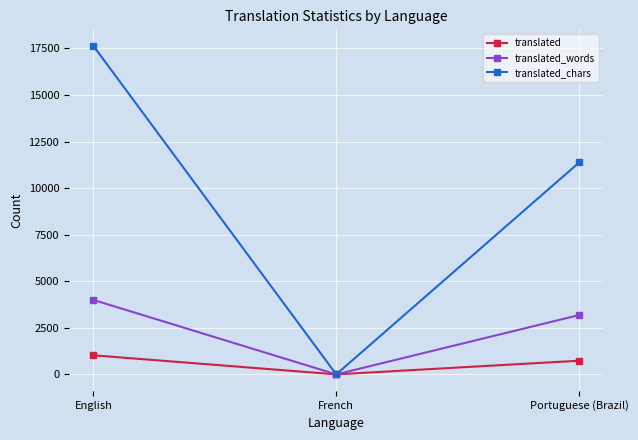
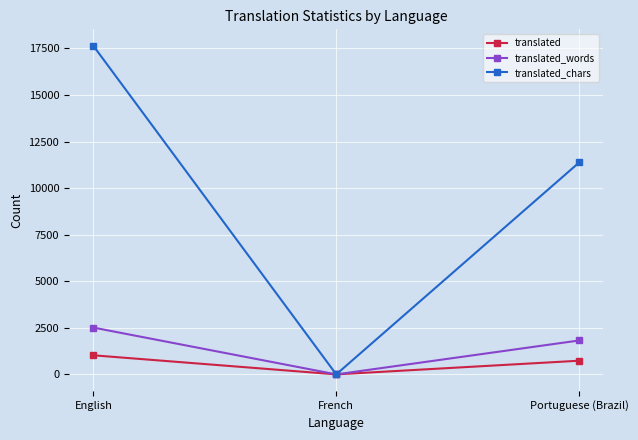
  {
    "translated": {
      "English": 1000,
      "Portuguese (Brazil)": 700
    },
    "translated_words": {
-     "English": 4000,
-     "Portuguese (Brazil)": 3200
+     "English": 2500,
+     "Portuguese (Brazil)": 1800
    },
    "translated_chars": {
      "English": 17600,
      "Portuguese (Brazil)": 11400
    }
  }
